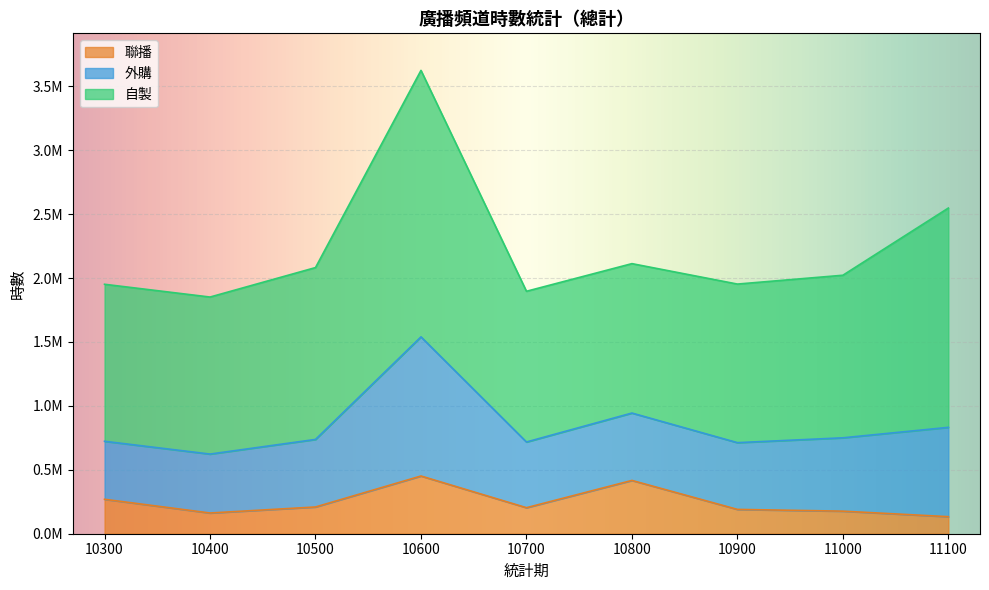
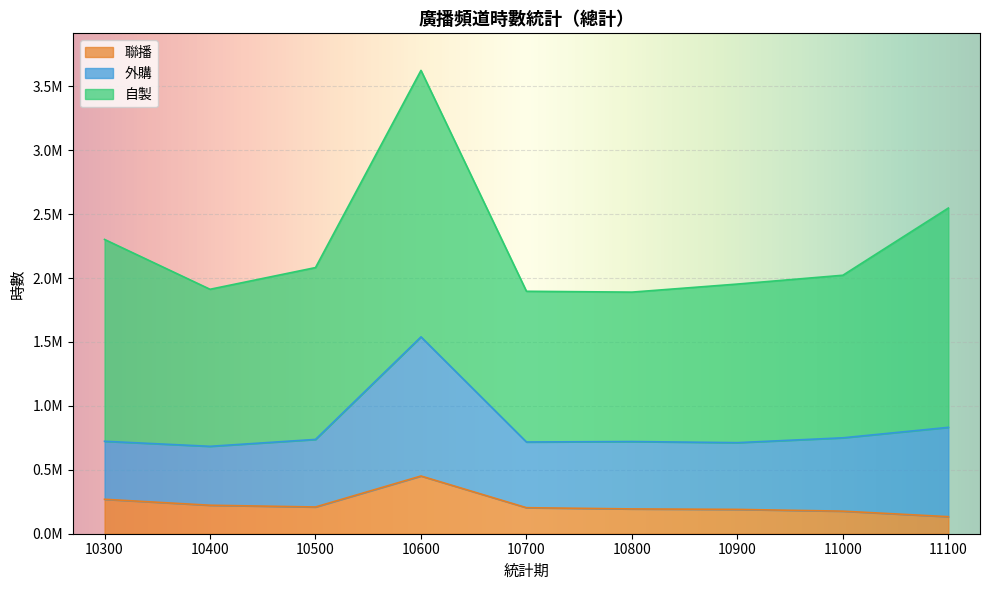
  {
    "聯播": {
      "10300": 270000,
-     "10400": 160000,
+     "10400": 220000,
      "10500": 210000,
      "10600": 450000,
      "10700": 200000,
-     "10800": 420000,
+     "10800": 190000,
      "10900": 190000,
      "11000": 180000,
      "11100": 130000
    },
    "外購": {
      "10300": 450000,
      "10400": 460000,
      "10500": 530000,
      "10600": 1090000,
      "10700": 510000,
      "10800": 530000,
      "10900": 520000,
      "11000": 570000,
      "11100": 700000
    },
    "自製": {
-     "10300": 1230000,
+     "10300": 1580000,
      "10400": 1230000,
      "10500": 1340000,
      "10600": 2080000,
      "10700": 1180000,
      "10800": 1170000,
      "10900": 1240000,
      "11000": 1270000,
      "11100": 1720000
    }
  }
